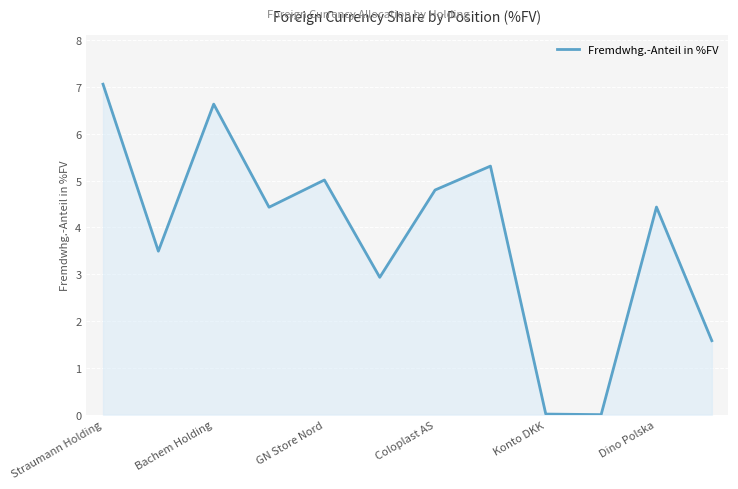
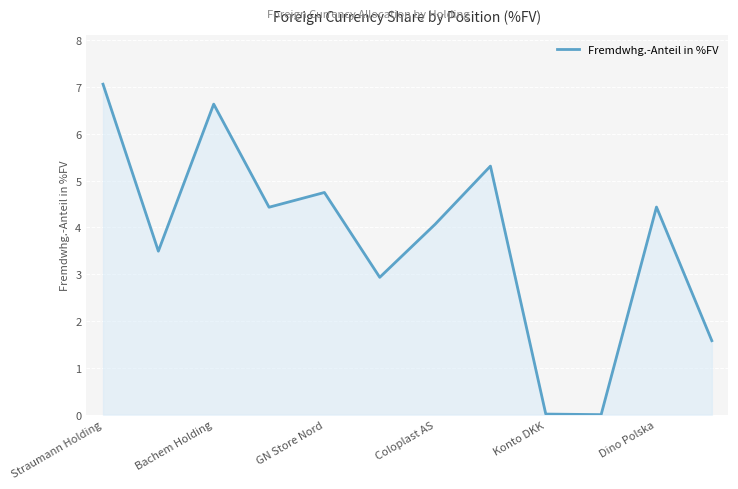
  {
    "Straumann Holding": 7.1,
    "Bachem Holding": 6.6,
-   "GN Store Nord": 5.0,
-   "Coloplast AS": 4.8,
+   "GN Store Nord": 4.7,
+   "Coloplast AS": 4.1,
    "Konto DKK": 0.0,
    "Dino Polska": 4.4
  }
